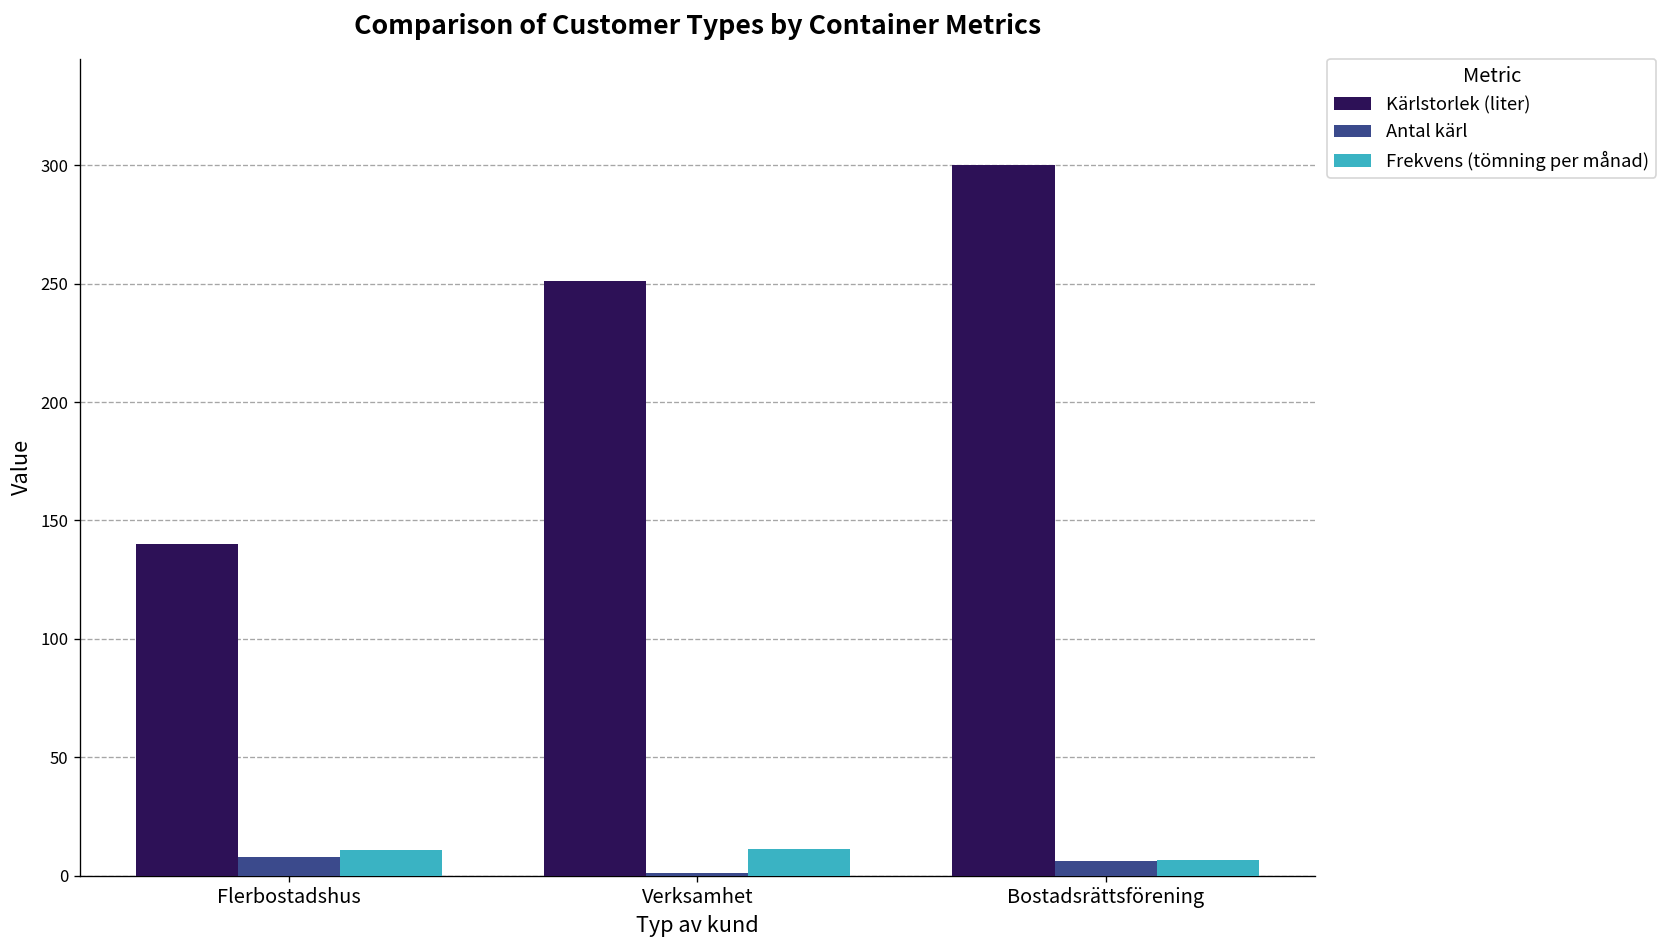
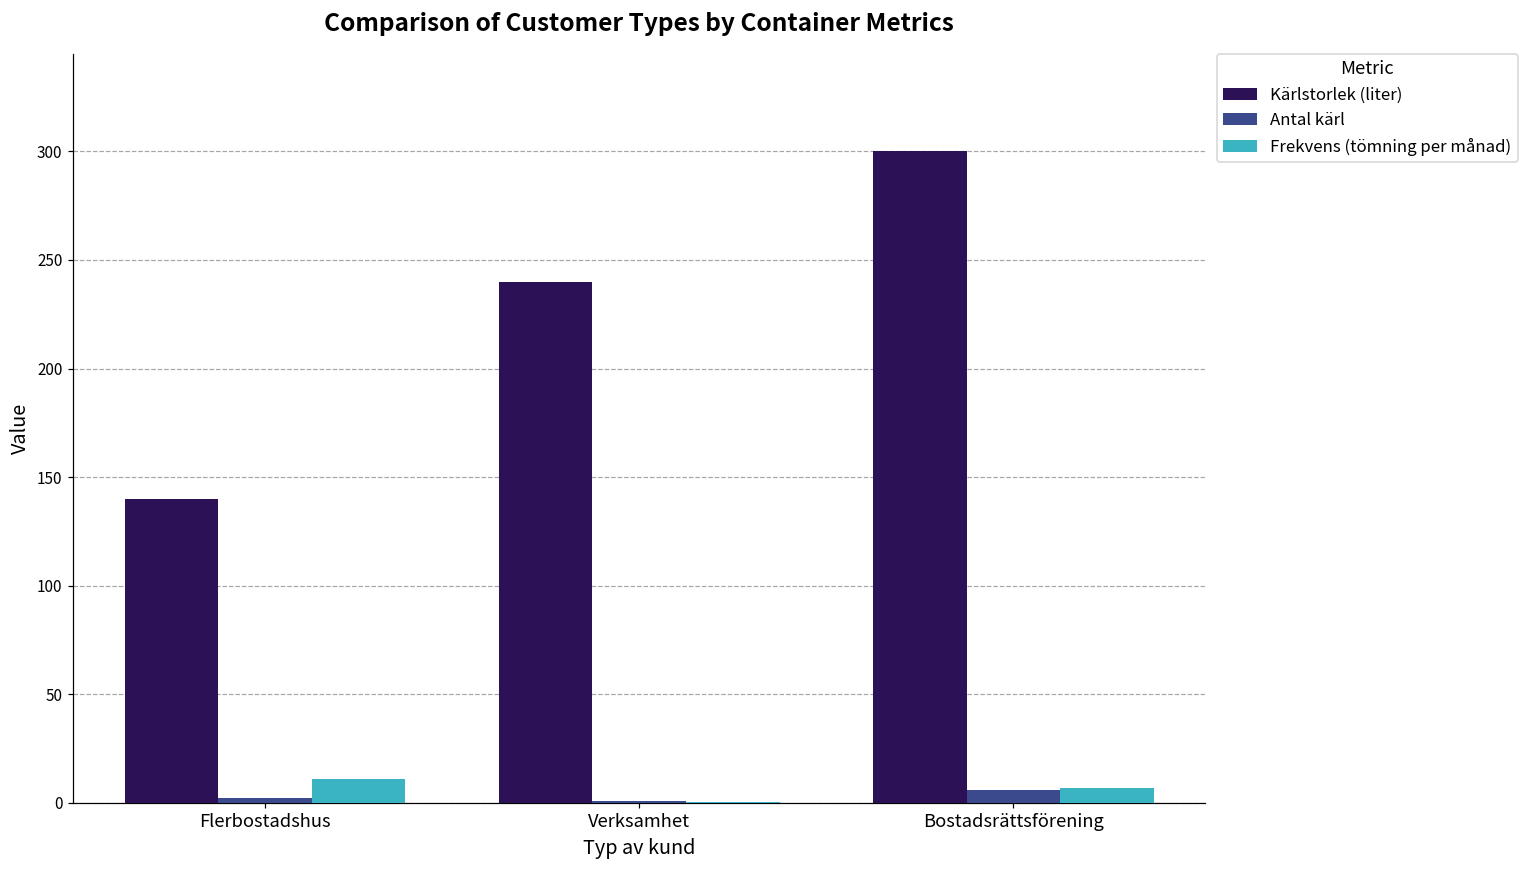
  {
    "Kärlstorlek (liter)": {
      "Flerbostadshus": 140,
-     "Verksamhet": 251,
+     "Verksamhet": 240,
      "Bostadsrättsförening": 300
    },
    "Antal kärl": {
-     "Flerbostadshus": 8,
+     "Flerbostadshus": 2,
      "Bostadsrättsförening": 6
    },
    "Frekvens (tömning per månad)": {
      "Flerbostadshus": 11,
-     "Verksamhet": 11,
+     "Verksamhet": 1,
      "Bostadsrättsförening": 7
    }
  }
